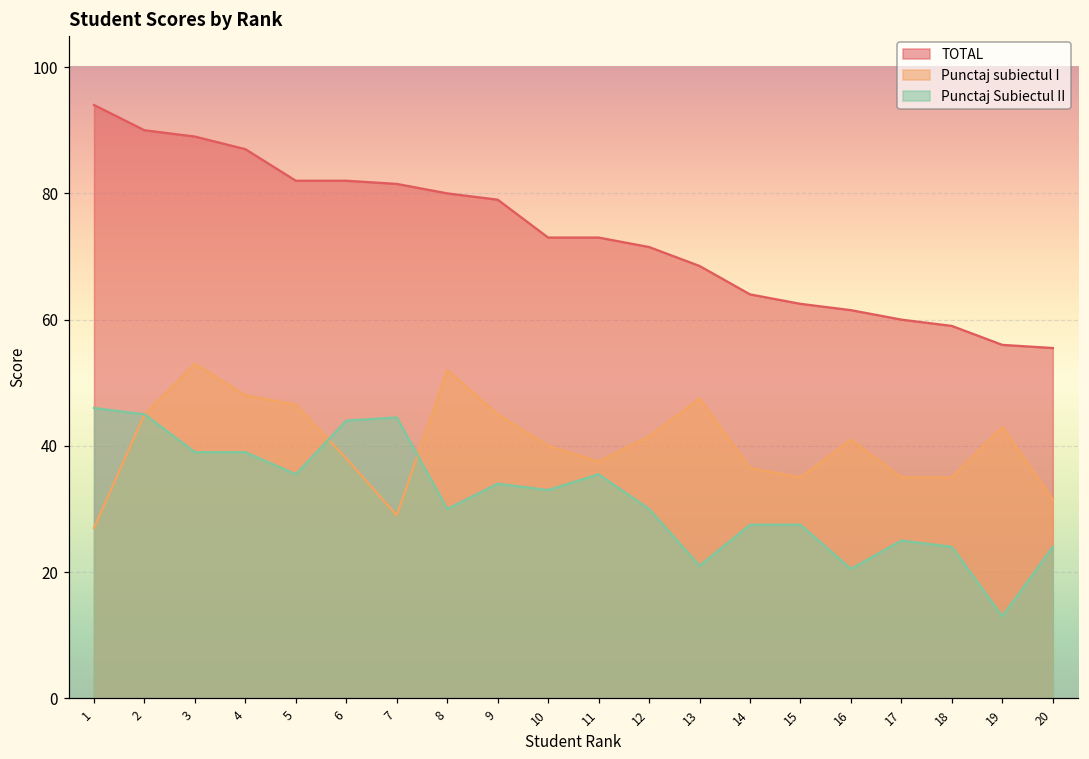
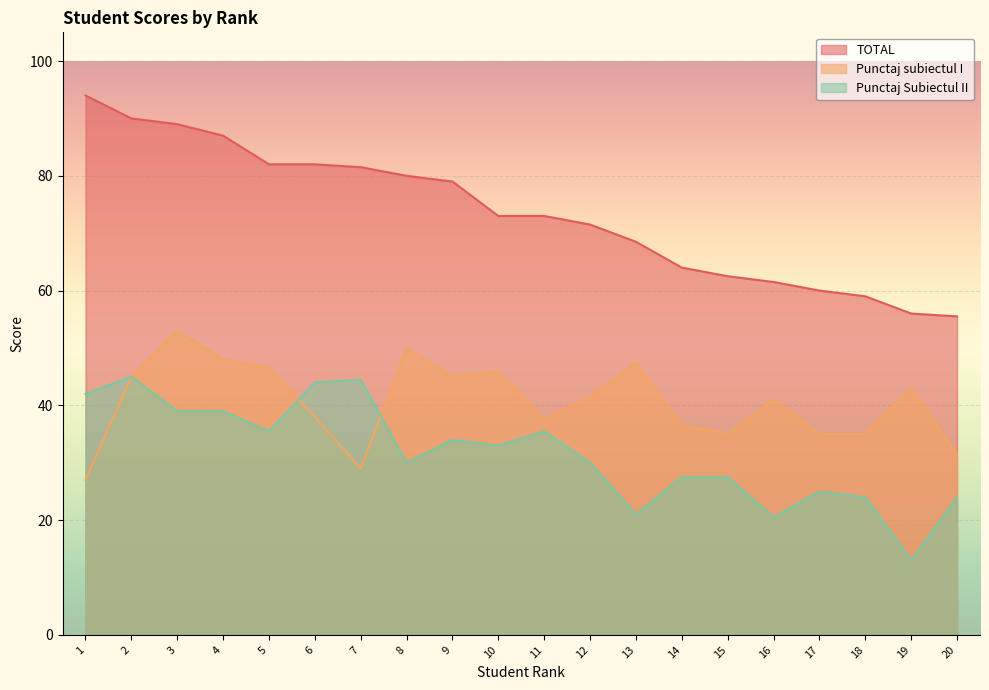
  {
    "TOTAL": {
      "1": 94,
      "2": 90,
      "3": 89,
      "4": 87,
      "5": 82,
      "6": 82,
      "7": 82,
      "8": 80,
      "9": 79,
      "10": 73,
      "11": 73,
      "12": 72,
      "13": 69,
      "14": 64,
      "15": 63,
      "16": 62,
      "17": 60,
      "18": 59,
      "19": 56,
      "20": 56
    },
    "Punctaj subiectul I": {
      "1": 27,
      "3": 53,
      "4": 48,
      "5": 47,
      "6": 38,
      "7": 29,
-     "8": 52,
+     "8": 50,
      "9": 45,
-     "10": 40,
+     "10": 46,
      "11": 38,
      "12": 42,
      "13": 48,
      "14": 37,
      "15": 35,
      "16": 41,
      "17": 35,
      "18": 35,
      "19": 43,
      "20": 32
    },
    "Punctaj Subiectul II": {
-     "1": 46,
+     "1": 42,
      "3": 39,
      "4": 39,
      "5": 36,
      "6": 44,
      "7": 45,
      "8": 30,
      "9": 34,
      "10": 33,
      "11": 36,
      "12": 30,
      "13": 21,
      "14": 28,
      "15": 28,
      "16": 21,
      "17": 25,
      "18": 24,
      "19": 13,
      "20": 24
    }
  }
